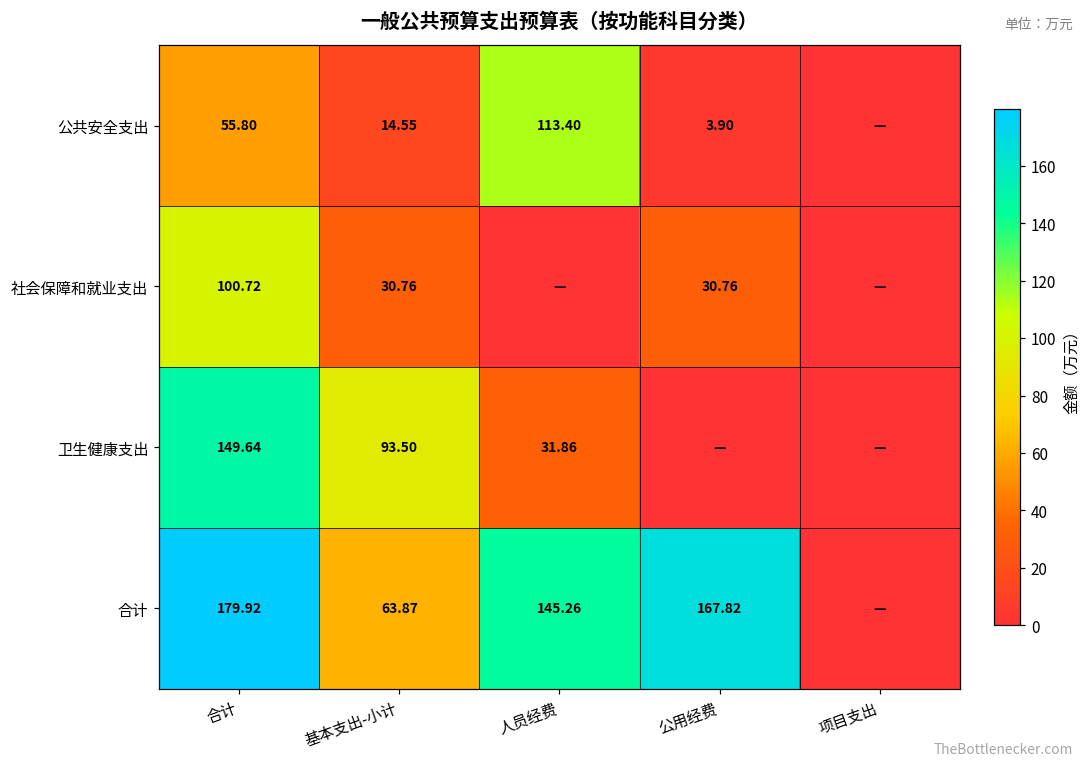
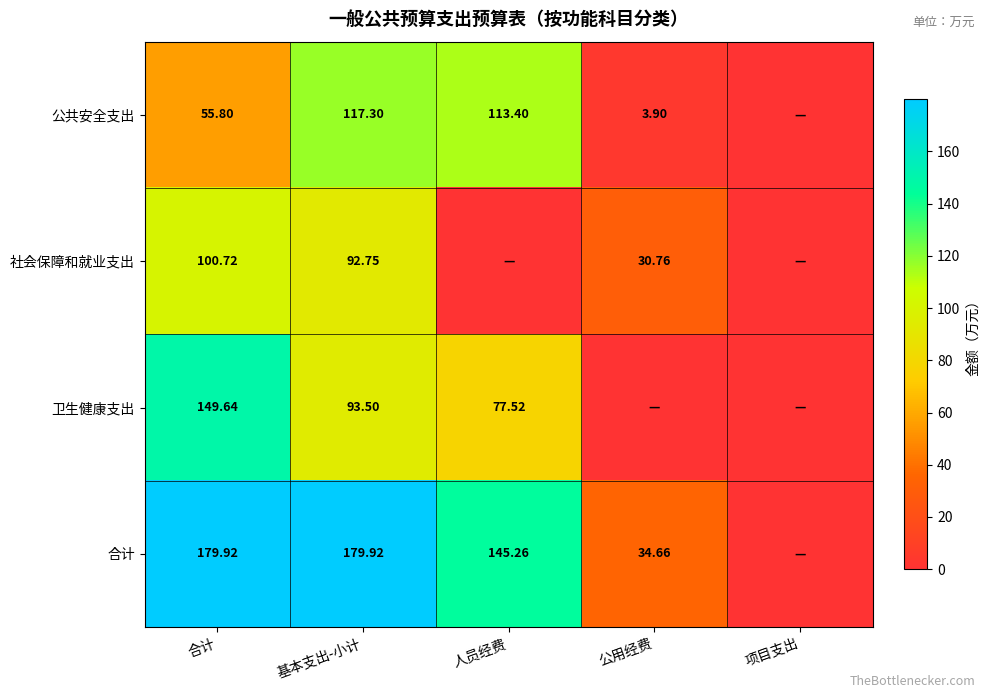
  {
    "公共安全支出": {
      "合计": 55.80,
-     "基本支出-小计": 14.55,
+     "基本支出-小计": 117.30,
      "人员经费": 113.40,
      "公用经费": 3.90
    },
    "社会保障和就业支出": {
      "合计": 100.72,
-     "基本支出-小计": 30.76,
+     "基本支出-小计": 92.75,
      "公用经费": 30.76
    },
    "卫生健康支出": {
      "合计": 149.64,
      "基本支出-小计": 93.50,
-     "人员经费": 31.86
+     "人员经费": 77.52
    },
    "合计": {
      "合计": 179.92,
-     "基本支出-小计": 63.87,
+     "基本支出-小计": 179.92,
      "人员经费": 145.26,
-     "公用经费": 167.82
+     "公用经费": 34.66
    }
  }
